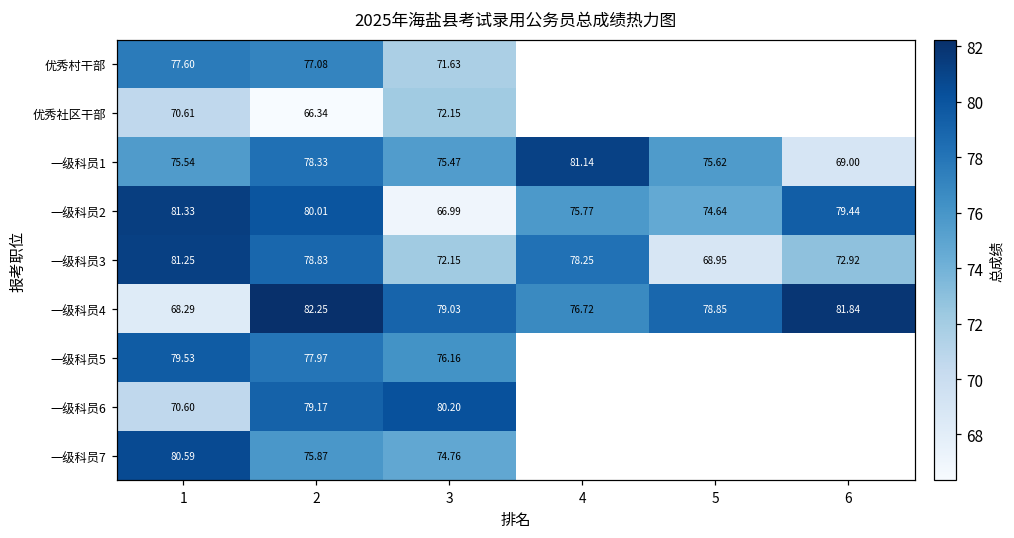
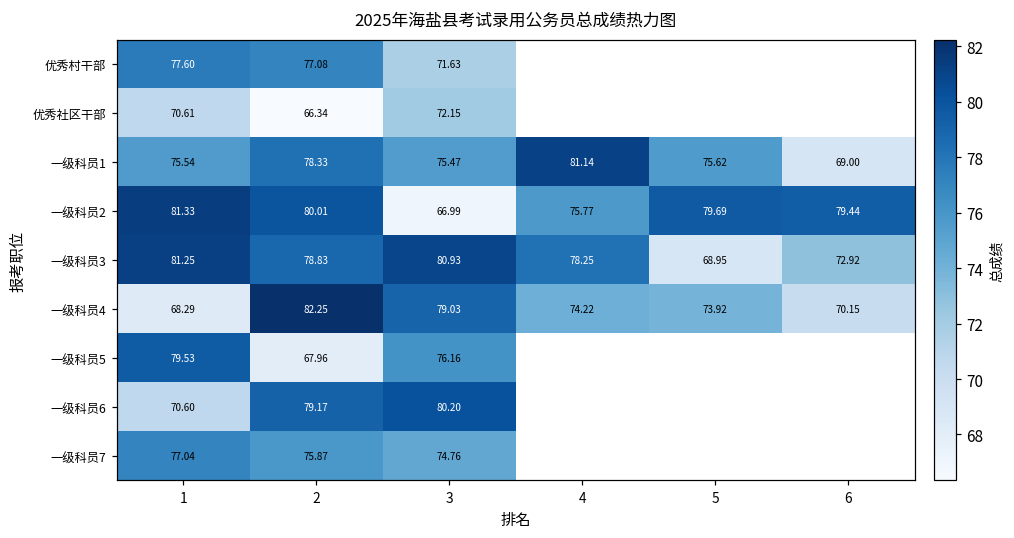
  {
    "优秀村干部": {
      "1": 77.60,
      "2": 77.08,
      "3": 71.63
    },
    "优秀社区干部": {
      "1": 70.61,
      "2": 66.34,
      "3": 72.15
    },
    "一级科员1": {
      "1": 75.54,
      "2": 78.33,
      "3": 75.47,
      "4": 81.14,
      "5": 75.62,
      "6": 69.00
    },
    "一级科员2": {
      "1": 81.33,
      "2": 80.01,
      "3": 66.99,
      "4": 75.77,
-     "5": 74.64,
+     "5": 79.69,
      "6": 79.44
    },
    "一级科员3": {
      "1": 81.25,
      "2": 78.83,
-     "3": 72.15,
+     "3": 80.93,
      "4": 78.25,
      "5": 68.95,
      "6": 72.92
    },
    "一级科员4": {
      "1": 68.29,
      "2": 82.25,
      "3": 79.03,
-     "4": 76.72,
-     "5": 78.85,
-     "6": 81.84
+     "4": 74.22,
+     "5": 73.92,
+     "6": 70.15
    },
    "一级科员5": {
      "1": 79.53,
-     "2": 77.97,
+     "2": 67.96,
      "3": 76.16
    },
    "一级科员6": {
      "1": 70.60,
      "2": 79.17,
      "3": 80.20
    },
    "一级科员7": {
-     "1": 80.59,
+     "1": 77.04,
      "2": 75.87,
      "3": 74.76
    }
  }
